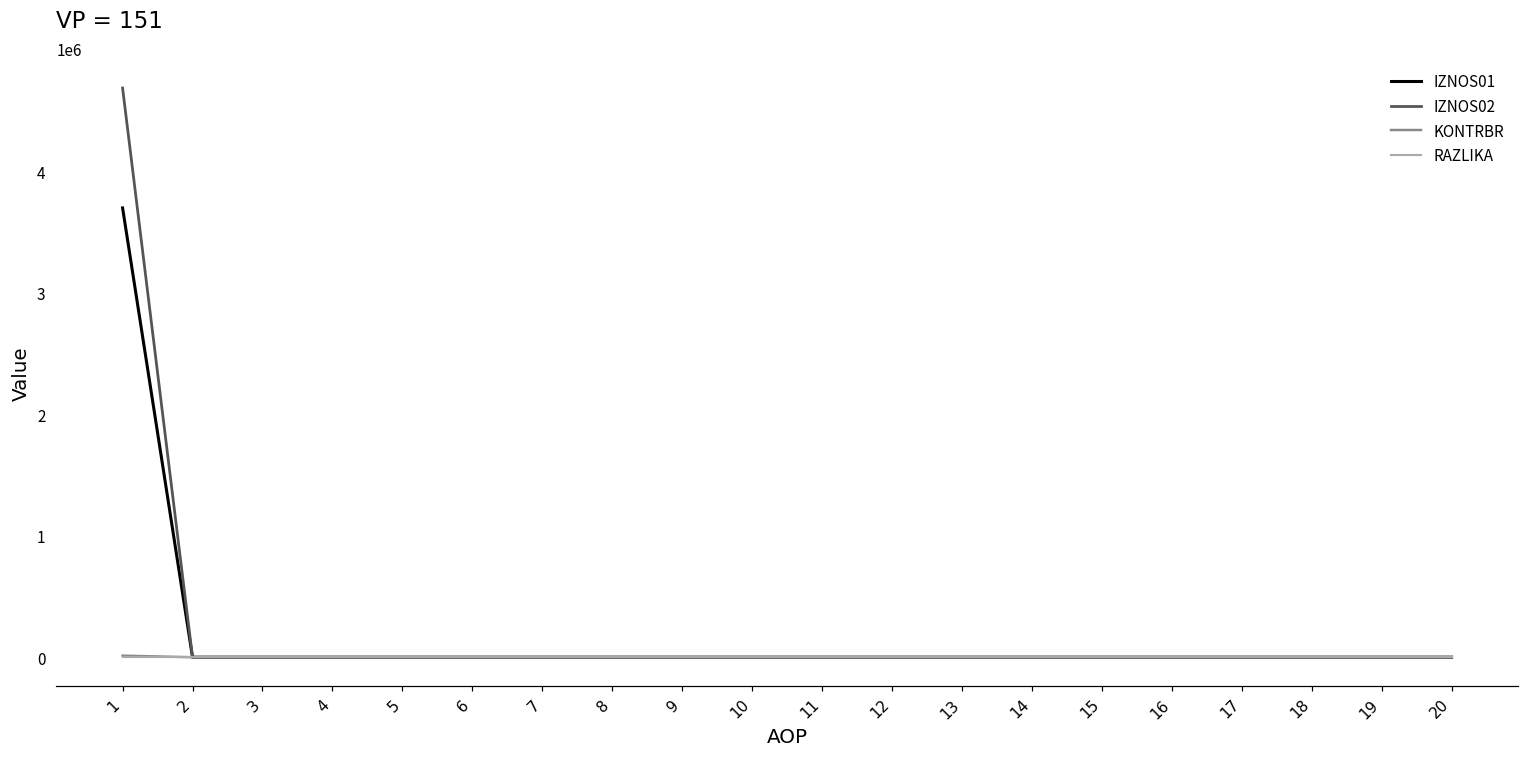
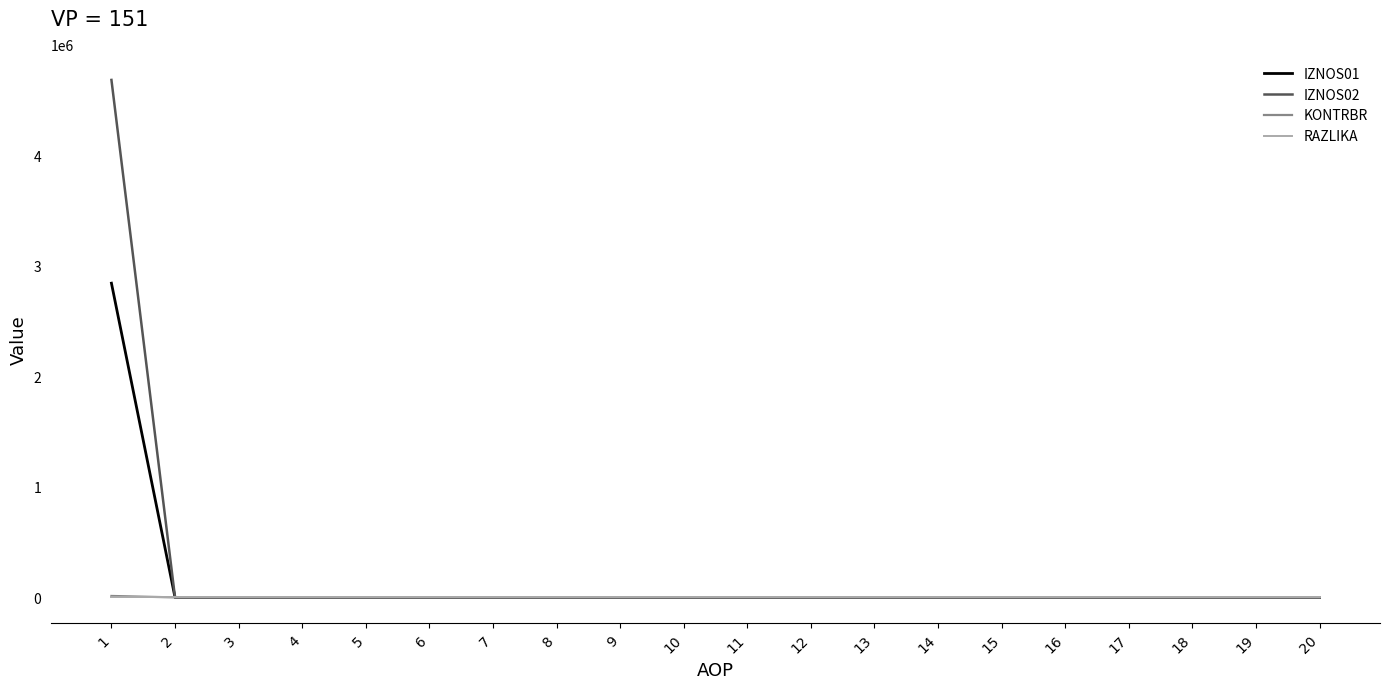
  {
    "IZNOS01": {
-     "1": 3700000
+     "1": 2840000
    },
    "IZNOS02": {
      "1": 4680000
    }
  }
